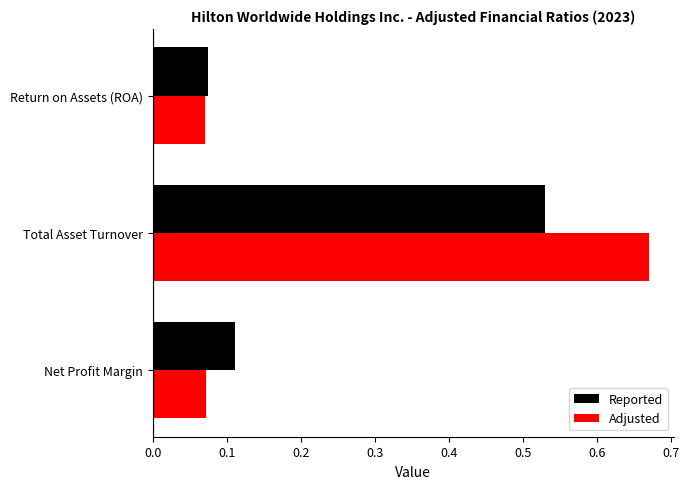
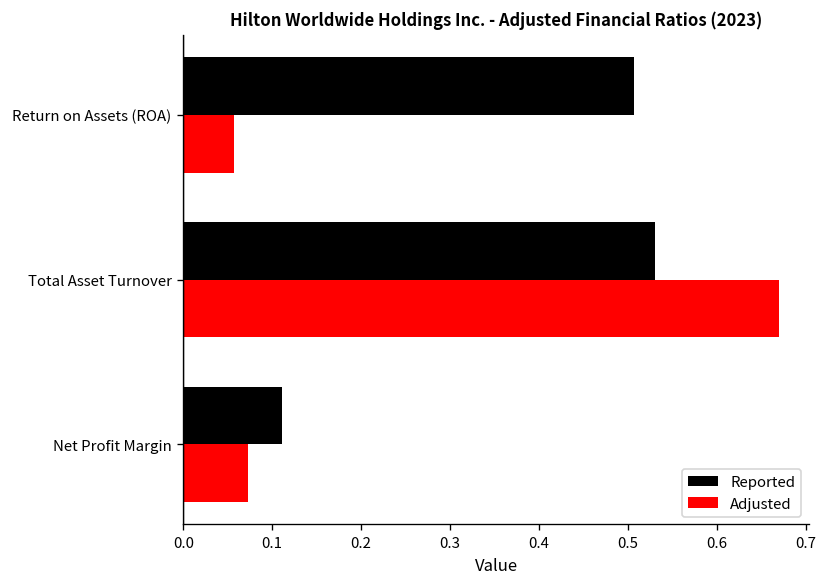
  {
    "Reported": {
-     "Return on Assets (ROA)": 0.07,
+     "Return on Assets (ROA)": 0.51,
      "Total Asset Turnover": 0.53,
      "Net Profit Margin": 0.11
    },
    "Adjusted": {
-     "Return on Assets (ROA)": 0.07,
+     "Return on Assets (ROA)": 0.06,
      "Total Asset Turnover": 0.67,
      "Net Profit Margin": 0.07
    }
  }
